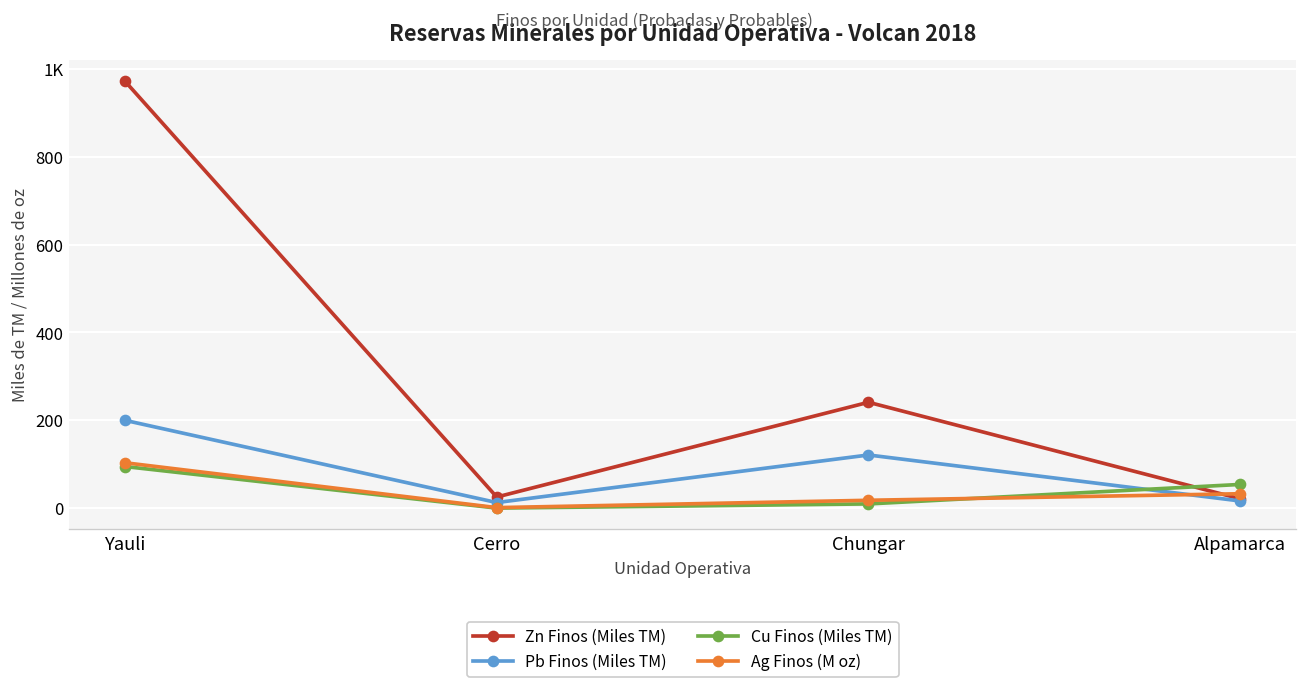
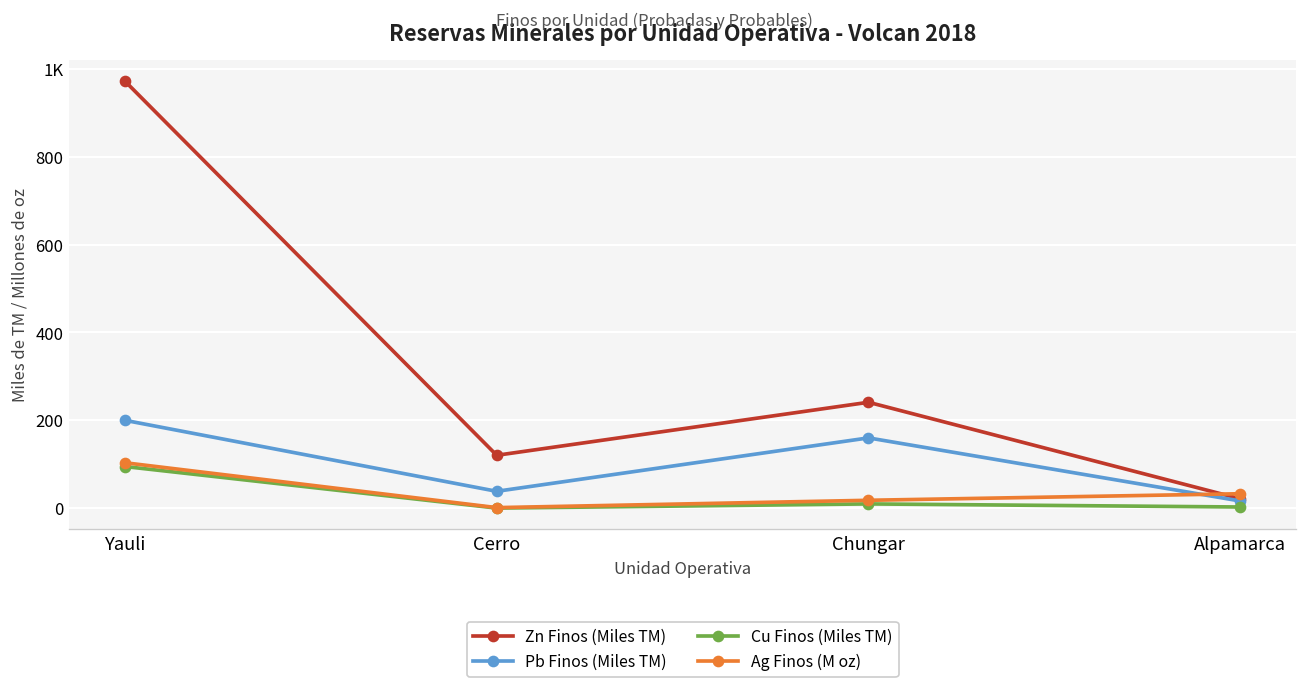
  {
    "Zn Finos (Miles TM)": {
      "Yauli": 970,
-     "Cerro": 30,
+     "Cerro": 120,
      "Chungar": 240
    },
    "Pb Finos (Miles TM)": {
      "Yauli": 200,
-     "Cerro": 10,
-     "Chungar": 120
+     "Cerro": 40,
+     "Chungar": 160
    },
    "Cu Finos (Miles TM)": {
      "Yauli": 90,
      "Chungar": 10,
-     "Alpamarca": 50
+     "Alpamarca": 0
    },
    "Ag Finos (M oz)": {
      "Yauli": 100,
      "Chungar": 20,
      "Alpamarca": 30
    }
  }
